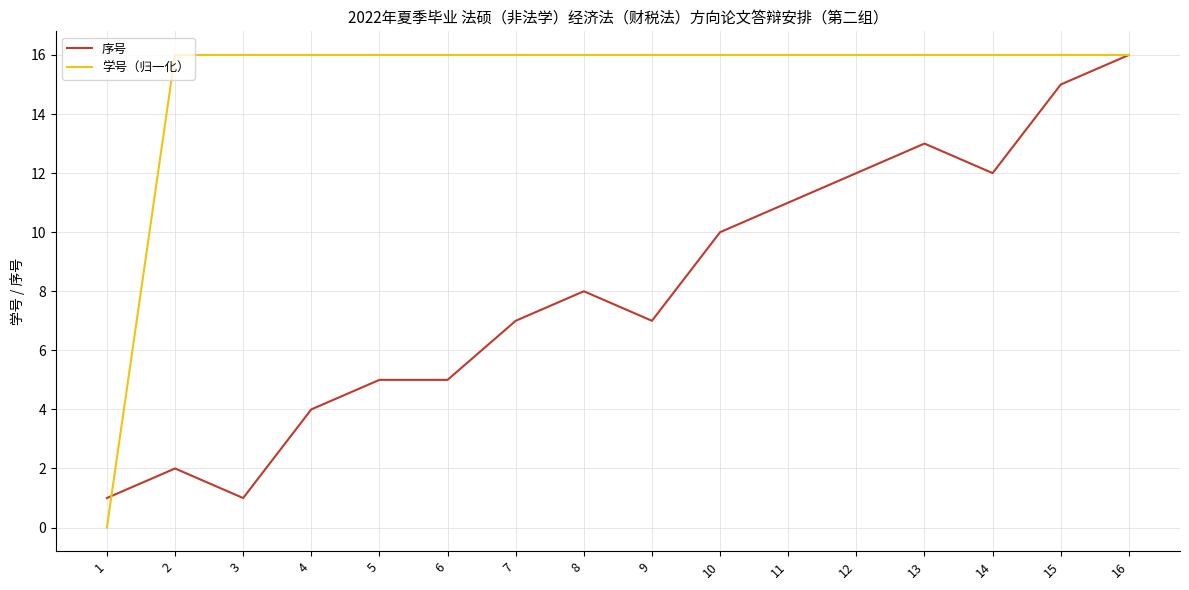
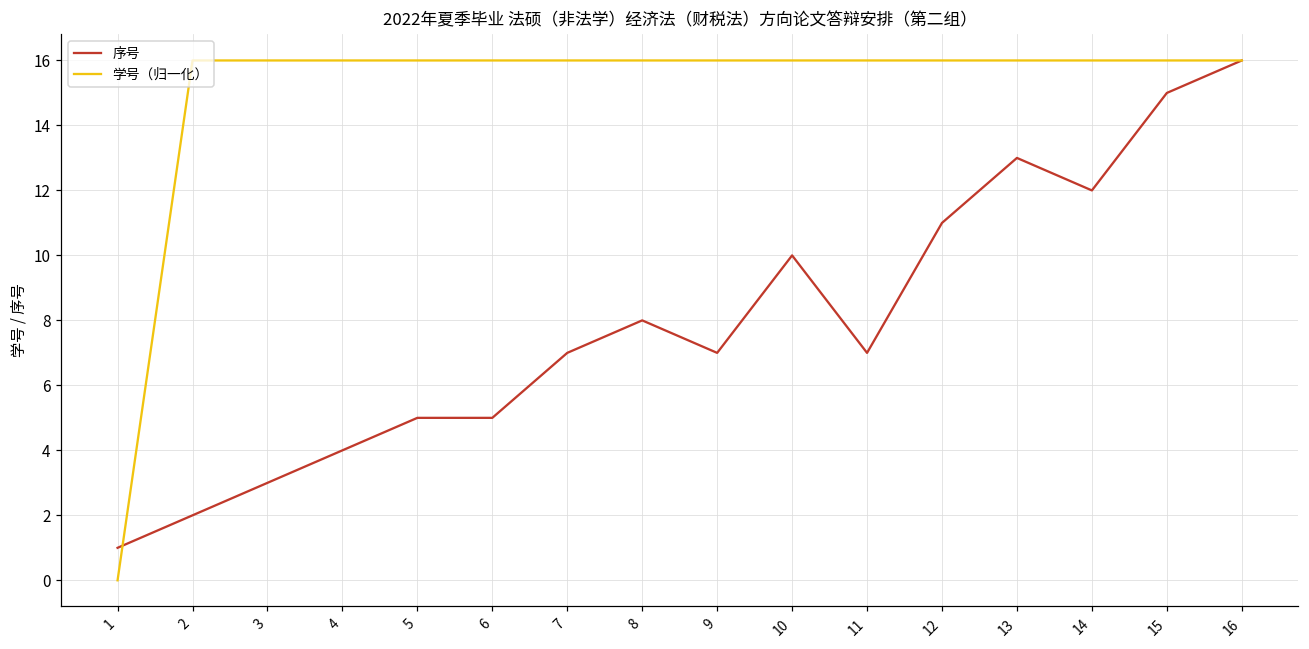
  {
    "序号": {
      "1": 1,
      "2": 2,
-     "3": 1,
+     "3": 3,
      "4": 4,
      "5": 5,
      "6": 5,
      "7": 7,
      "8": 8,
      "9": 7,
      "10": 10,
-     "11": 11,
-     "12": 12,
+     "11": 7,
+     "12": 11,
      "13": 13,
      "14": 12,
      "15": 15
    },
    "学号（归一化）": {
      "1": 0,
      "3": 16,
      "4": 16,
      "5": 16,
      "6": 16,
      "7": 16,
      "8": 16,
      "9": 16,
      "10": 16,
      "11": 16,
      "12": 16,
      "13": 16,
      "14": 16,
      "15": 16
    }
  }
